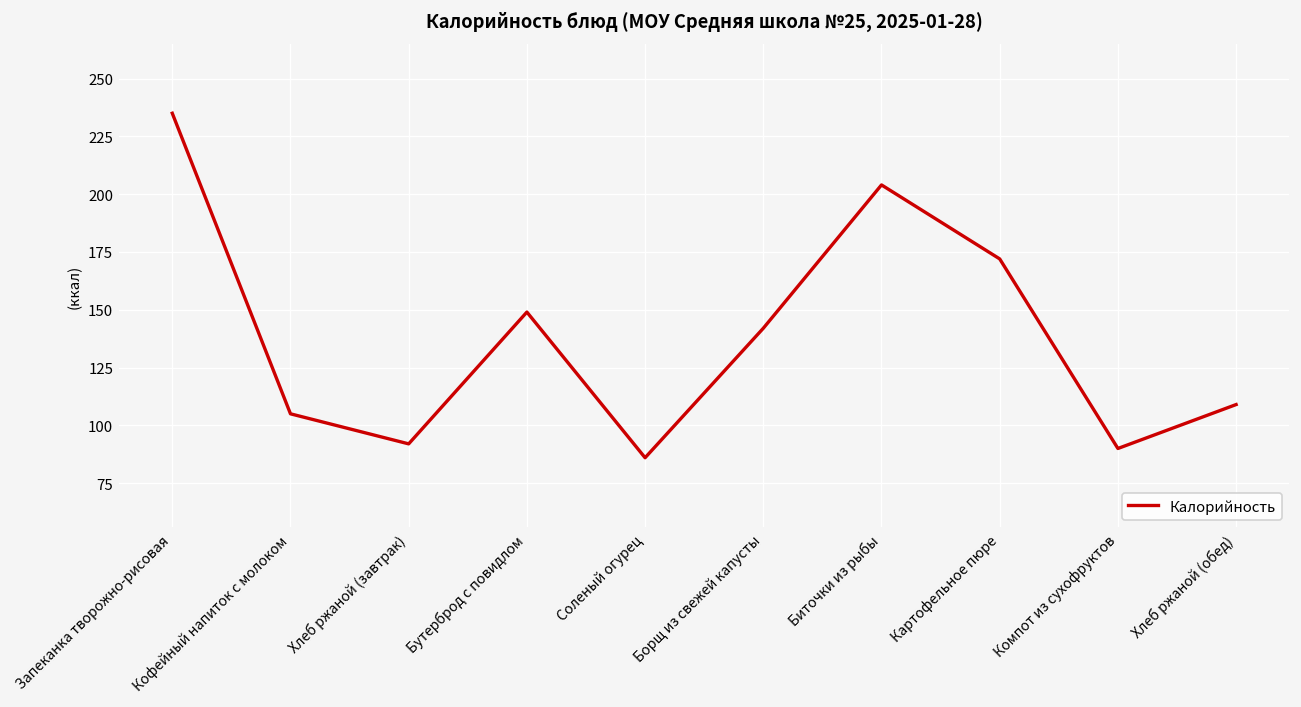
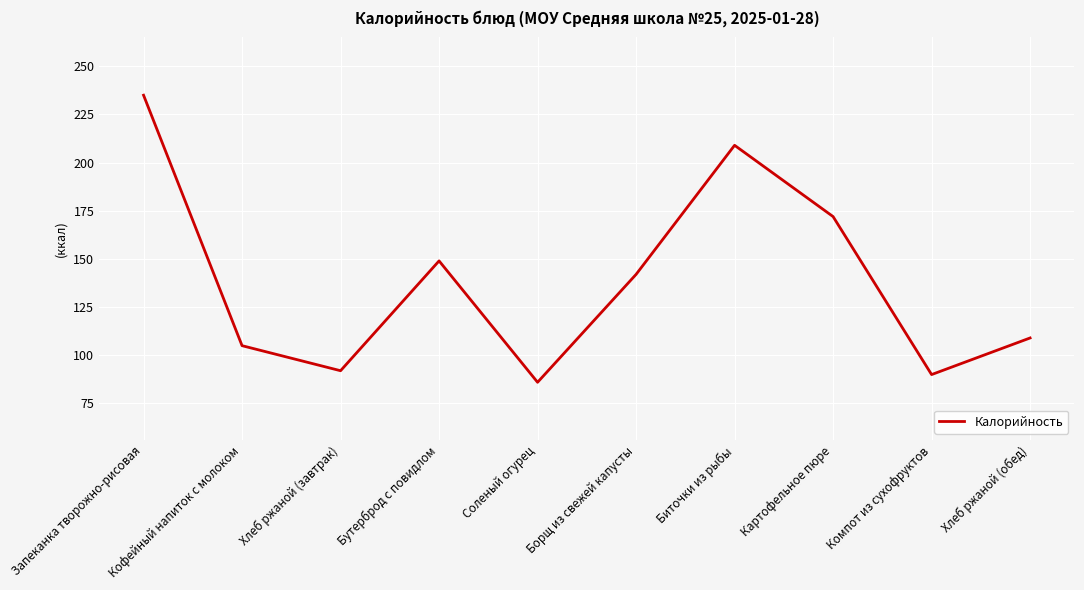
  {
    "Запеканка творожно-рисовая": 235,
    "Кофейный напиток с молоком": 105,
    "Хлеб ржаной (завтрак)": 92,
    "Бутерброд с повидлом": 149,
    "Соленый огурец": 86,
    "Борщ из свежей капусты": 142,
-   "Биточки из рыбы": 204,
+   "Биточки из рыбы": 209,
    "Картофельное пюре": 172,
    "Компот из сухофруктов": 90,
    "Хлеб ржаной (обед)": 109
  }
